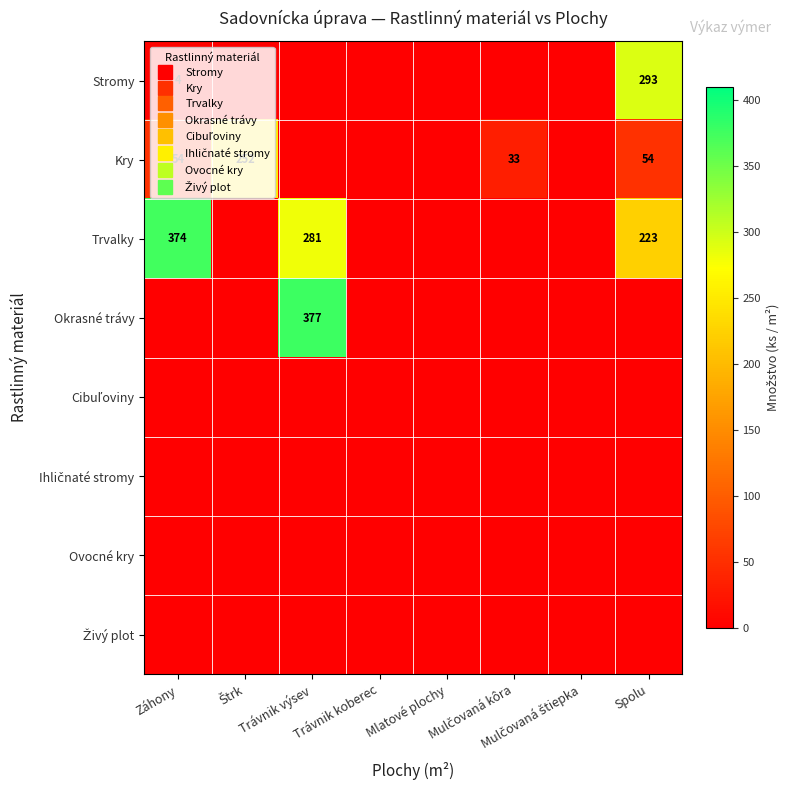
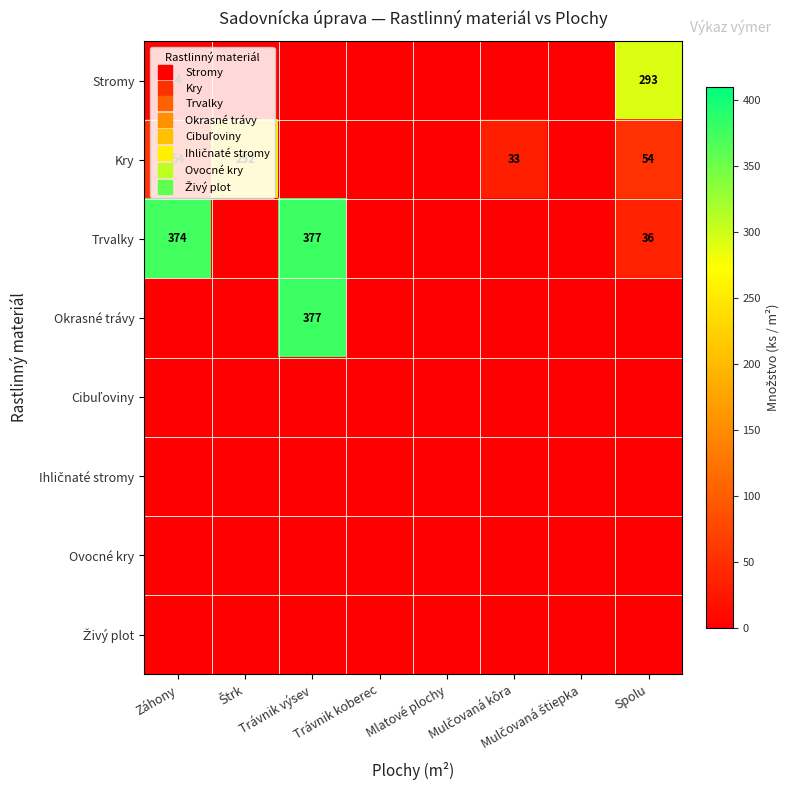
  {
    "Stromy": {
      "Spolu": 293
    },
    "Kry": {
      "Mulčovaná kôra": 33,
      "Spolu": 54
    },
    "Trvalky": {
      "Záhony": 374,
-     "Trávnik výsev": 281,
-     "Spolu": 223
+     "Trávnik výsev": 377,
+     "Spolu": 36
    },
    "Okrasné trávy": {
      "Trávnik výsev": 377
    }
  }
